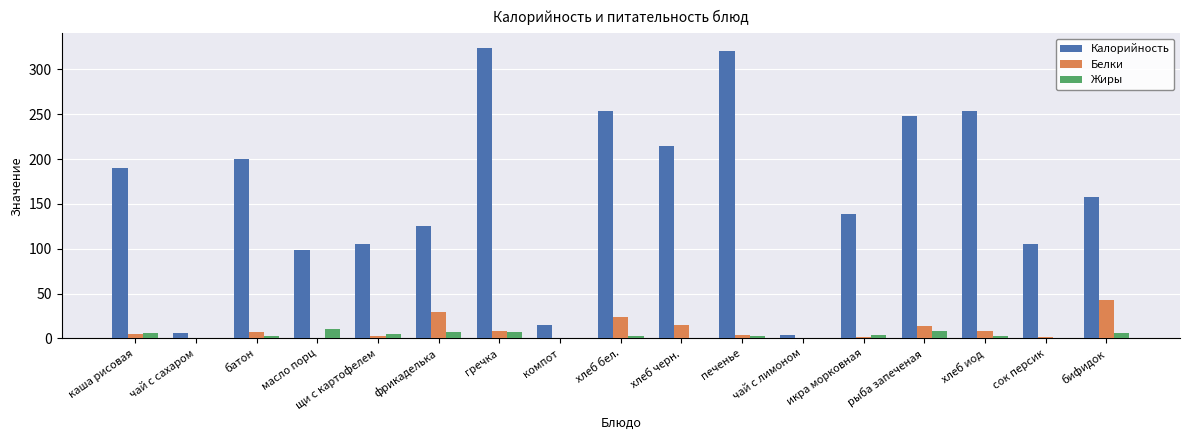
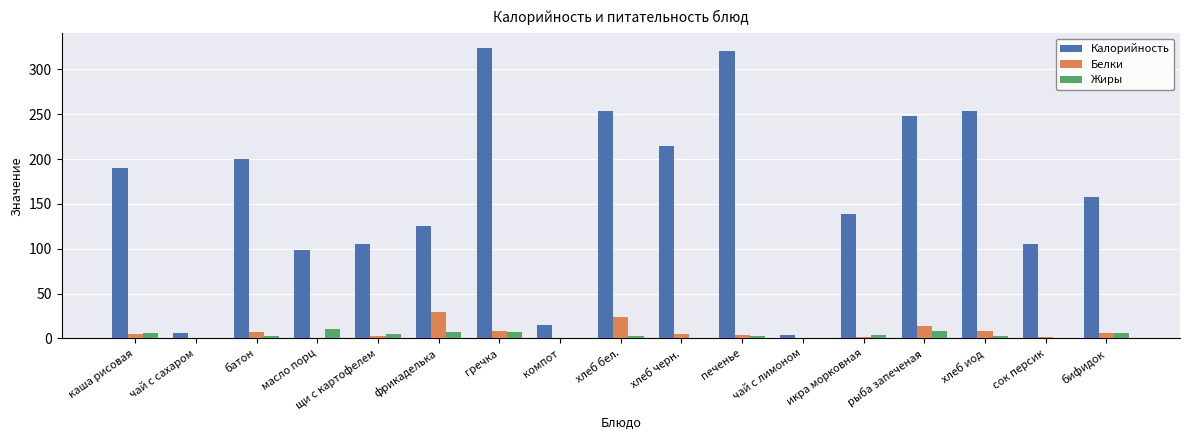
  {
    "Калорийность": {
      "каша рисовая": 190,
      "чай с сахаром": 10,
      "батон": 200,
      "масло порц": 100,
      "щи с картофелем": 110,
      "фрикаделька": 130,
      "гречка": 320,
      "компот": 10,
      "хлеб бел.": 250,
      "хлеб черн.": 210,
      "печенье": 320,
      "чай с лимоном": 0,
      "икра морковная": 140,
      "рыба запеченая": 250,
      "хлеб иод": 250,
      "сок персик": 110,
      "бифидок": 160
    },
    "Белки": {
      "каша рисовая": 0,
      "батон": 10,
      "фрикаделька": 30,
      "гречка": 10,
      "компот": 0,
      "хлеб бел.": 20,
-     "хлеб черн.": 20,
+     "хлеб черн.": 0,
      "печенье": 0,
      "рыба запеченая": 10,
      "хлеб иод": 10,
-     "бифидок": 40
+     "бифидок": 10
    },
    "Жиры": {
      "каша рисовая": 10,
      "батон": 0,
      "масло порц": 10,
      "щи с картофелем": 0,
      "фрикаделька": 10,
      "гречка": 10,
      "икра морковная": 0,
      "рыба запеченая": 10,
      "сок персик": 0,
      "бифидок": 10
    }
  }
